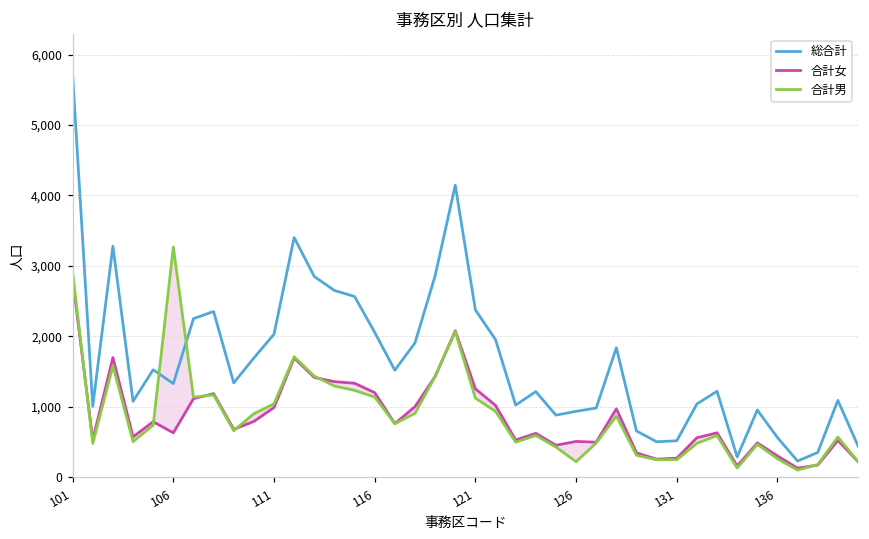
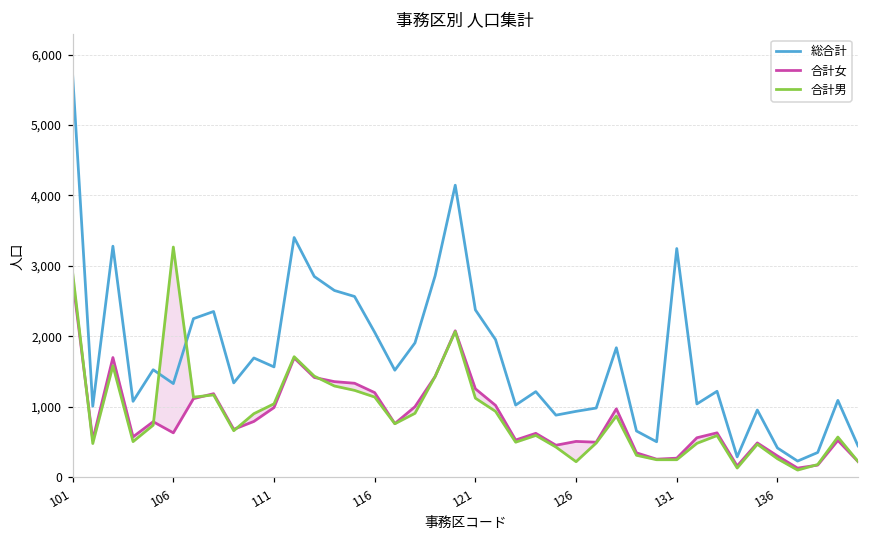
  {
    "総合計": {
      "101": "5,700",
      "106": "1,300",
-     "111": "2,000",
+     "111": "1,600",
      "116": "2,100",
      "121": "2,400",
      "126": "900",
-     "131": "500",
-     "136": "600"
+     "131": "3,200",
+     "136": "400"
    },
    "合計男": {
      "116": "1,100",
      "121": "1,100",
      "126": "200"
    }
  }
